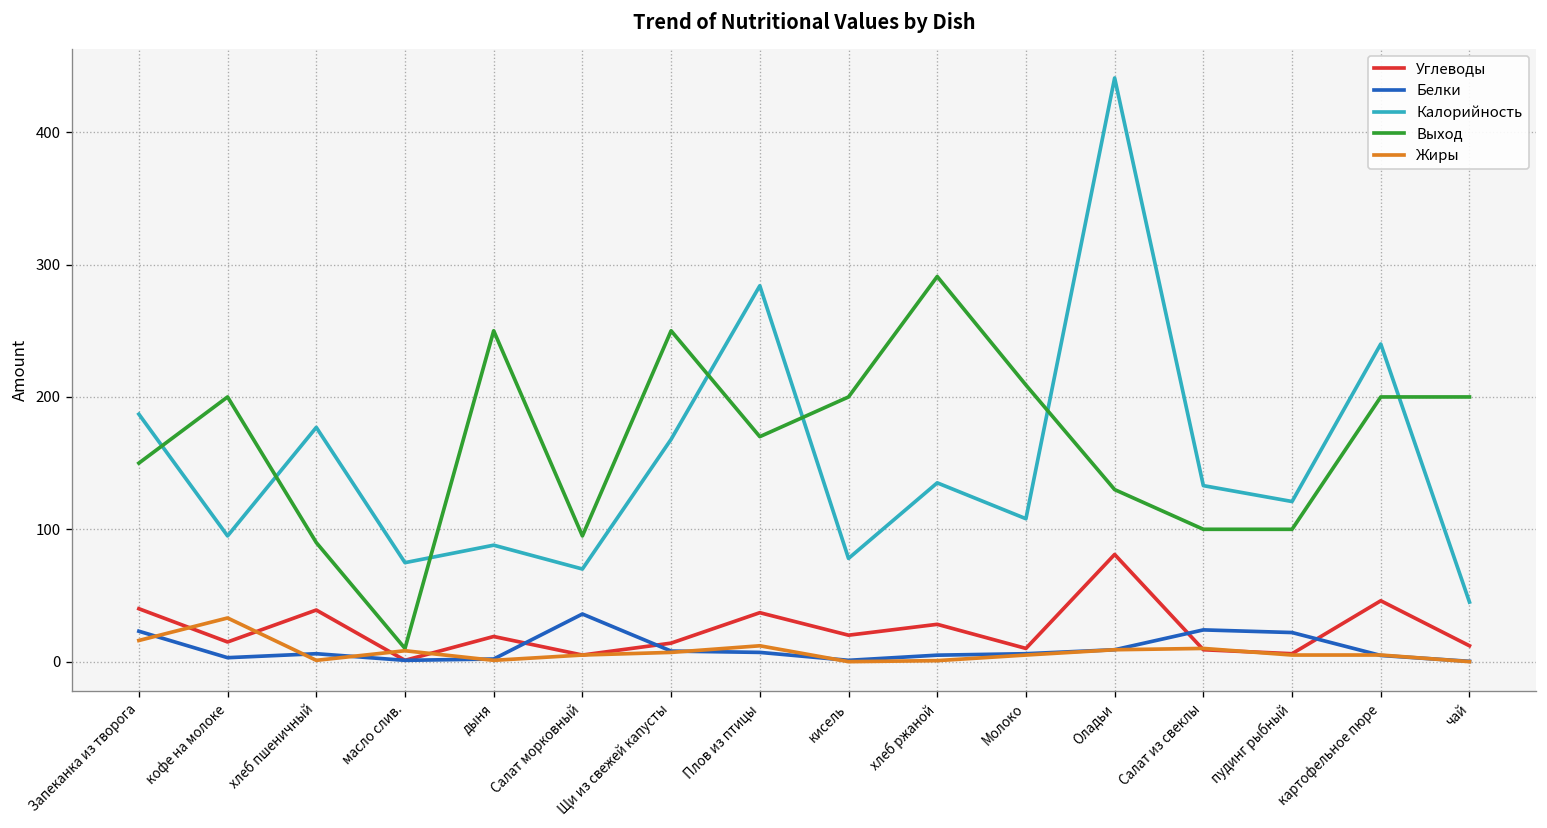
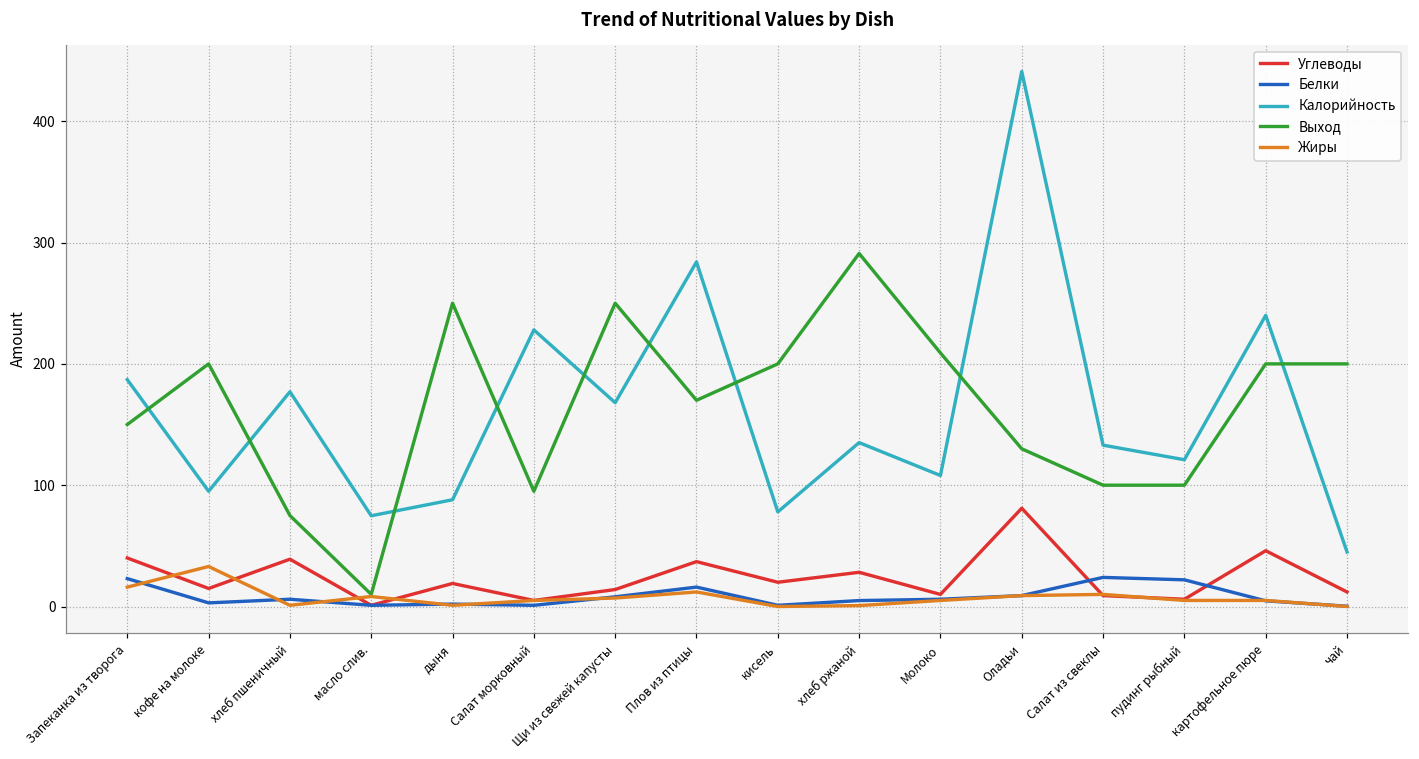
  {
    "Углеводы": {
      "Запеканка из творога": 40,
      "кофе на молоке": 15,
      "хлеб пшеничный": 39,
      "дыня": 19,
      "Щи из свежей капусты": 14,
      "Плов из птицы": 37,
      "кисель": 20,
      "хлеб ржаной": 28,
      "Молоко": 10,
      "Оладьи": 81,
      "картофельное пюре": 46,
      "чай": 12
    },
    "Белки": {
      "Запеканка из творога": 23,
      "кофе на молоке": 3,
      "хлеб пшеничный": 6,
-     "Салат морковный": 36,
-     "Плов из птицы": 7,
+     "Салат морковный": 1,
+     "Плов из птицы": 16,
      "хлеб ржаной": 5,
      "Салат из свеклы": 24,
      "пудинг рыбный": 22
    },
    "Калорийность": {
      "Запеканка из творога": 187,
      "кофе на молоке": 95,
      "хлеб пшеничный": 177,
      "масло слив.": 75,
      "дыня": 88,
-     "Салат морковный": 70,
+     "Салат морковный": 228,
      "Щи из свежей капусты": 168,
      "Плов из птицы": 284,
      "кисель": 78,
      "хлеб ржаной": 135,
      "Молоко": 108,
      "Оладьи": 441,
      "Салат из свеклы": 133,
      "пудинг рыбный": 121,
      "картофельное пюре": 240,
      "чай": 45
    },
    "Выход": {
      "Запеканка из творога": 150,
      "кофе на молоке": 200,
-     "хлеб пшеничный": 90,
+     "хлеб пшеничный": 75,
      "дыня": 250,
      "Салат морковный": 95,
      "Щи из свежей капусты": 250,
      "Плов из птицы": 170,
      "кисель": 200,
      "хлеб ржаной": 291,
      "Молоко": 209,
      "Оладьи": 130,
      "Салат из свеклы": 100,
      "пудинг рыбный": 100,
      "картофельное пюре": 200,
      "чай": 200
    },
    "Жиры": {
      "Запеканка из творога": 16,
      "кофе на молоке": 33,
      "хлеб пшеничный": 1,
      "Плов из птицы": 12,
      "хлеб ржаной": 1
    }
  }
